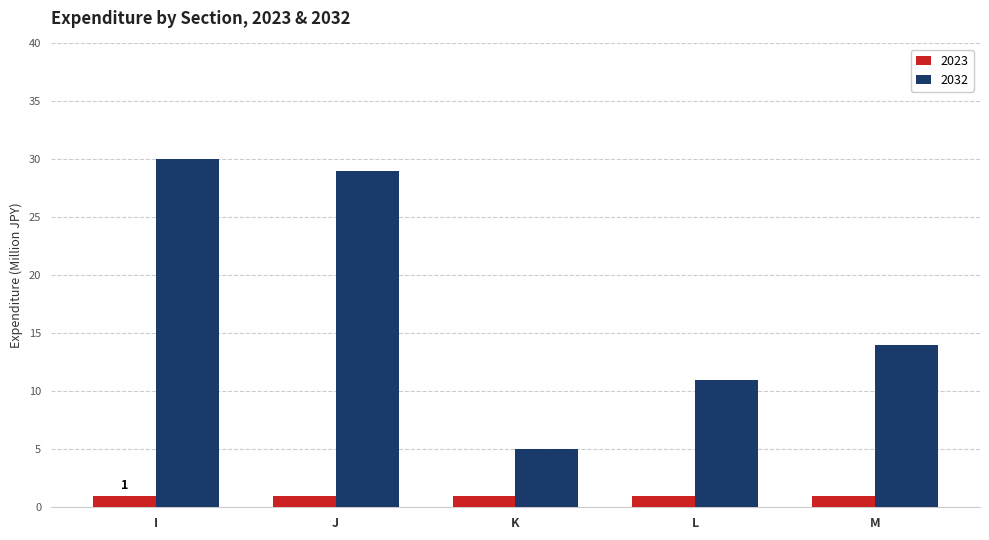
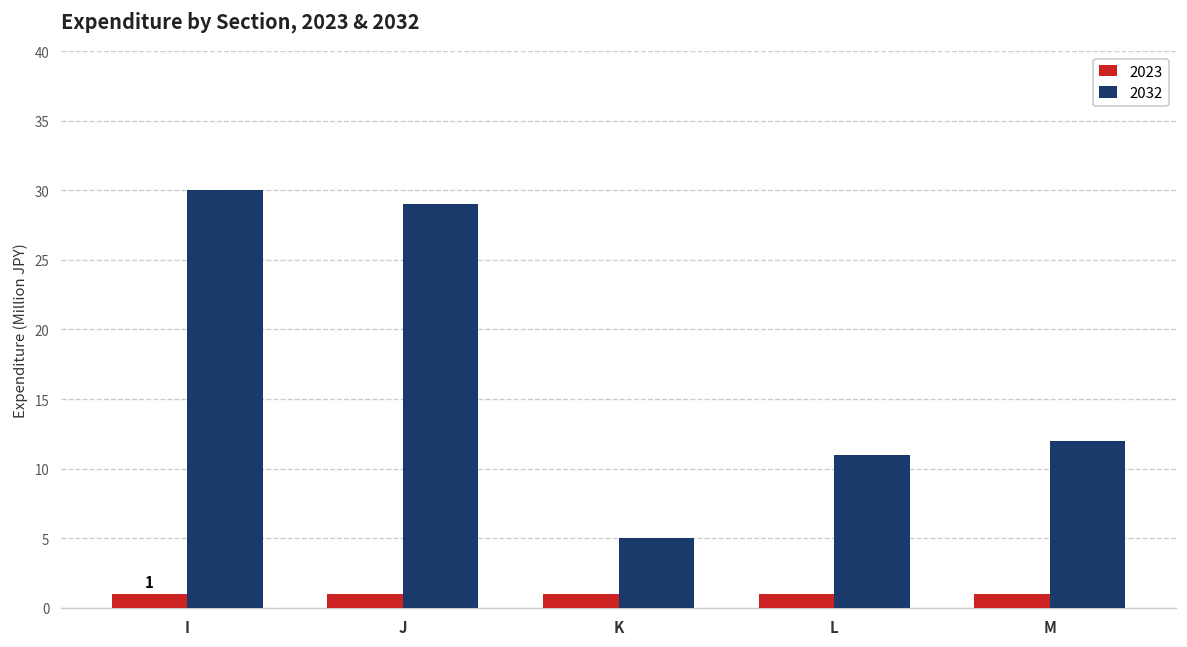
  {
    "2023": {
      "I": 1
    },
    "2032": {
      "I": 30,
      "J": 29,
      "K": 5,
      "L": 11,
-     "M": 14
+     "M": 12
    }
  }
